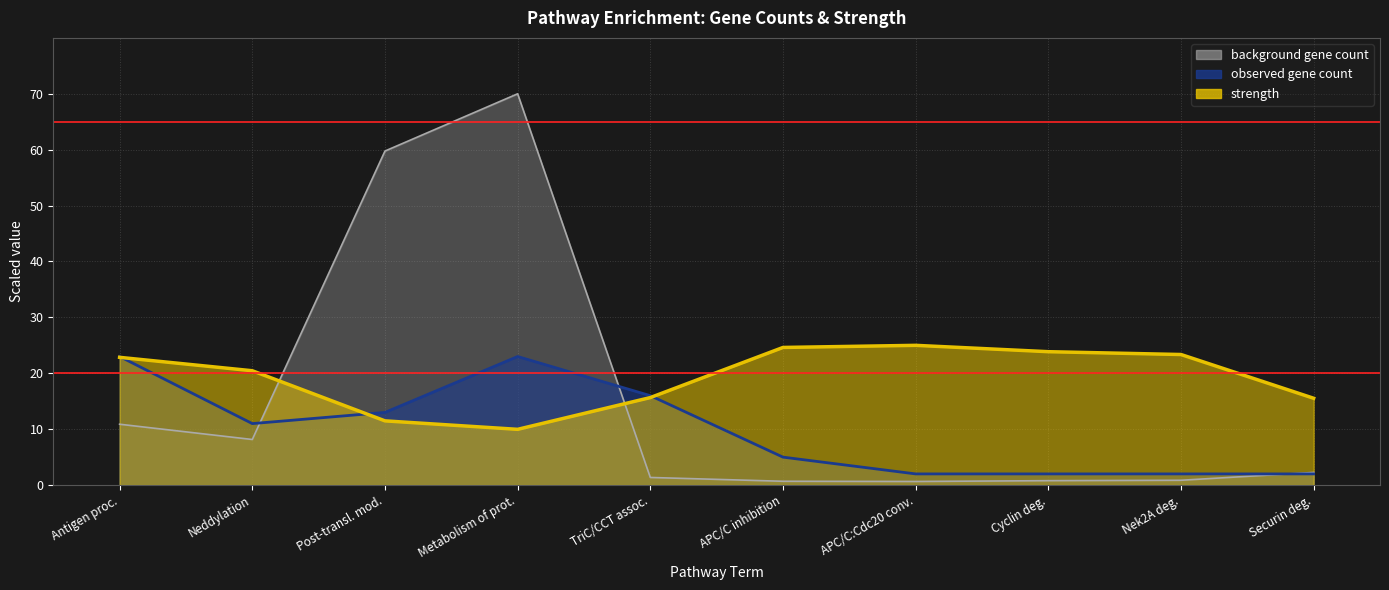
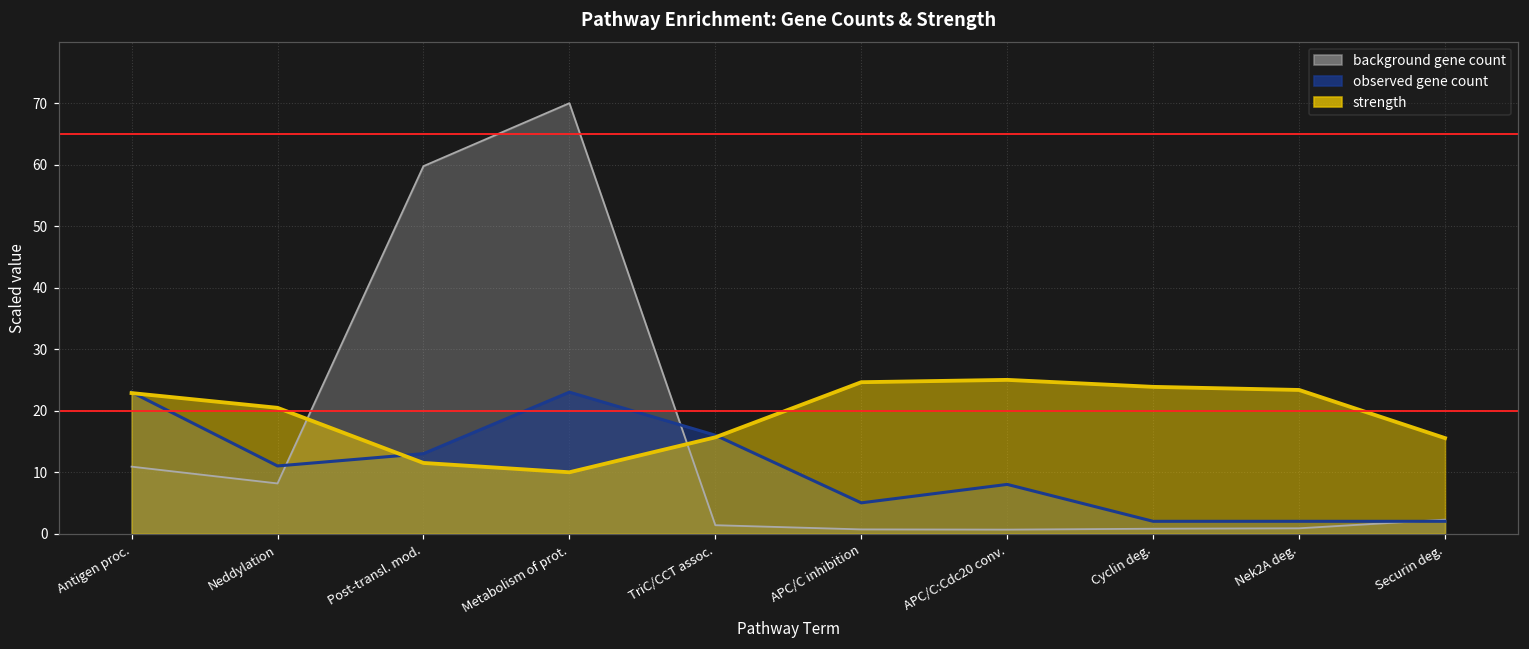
  {
    "background gene count": {
      "Antigen proc.": 11,
      "Neddylation": 8,
      "Post-transl. mod.": 60,
      "Metabolism of prot.": 70,
      "TriC/CCT assoc.": 1,
      "APC/C inhibition": 1,
      "APC/C:Cdc20 conv.": 1,
      "Cyclin deg.": 1,
      "Nek2A deg.": 1
    },
    "observed gene count": {
      "Neddylation": 11,
      "Post-transl. mod.": 13,
      "Metabolism of prot.": 23,
      "APC/C inhibition": 5,
-     "APC/C:Cdc20 conv.": 2,
+     "APC/C:Cdc20 conv.": 8,
      "Cyclin deg.": 2,
      "Nek2A deg.": 2
    },
    "strength": {
      "Neddylation": 20,
      "Post-transl. mod.": 11,
      "Metabolism of prot.": 10,
      "APC/C inhibition": 25,
      "APC/C:Cdc20 conv.": 25,
      "Cyclin deg.": 24,
      "Nek2A deg.": 23,
      "Securin deg.": 16
    }
  }
